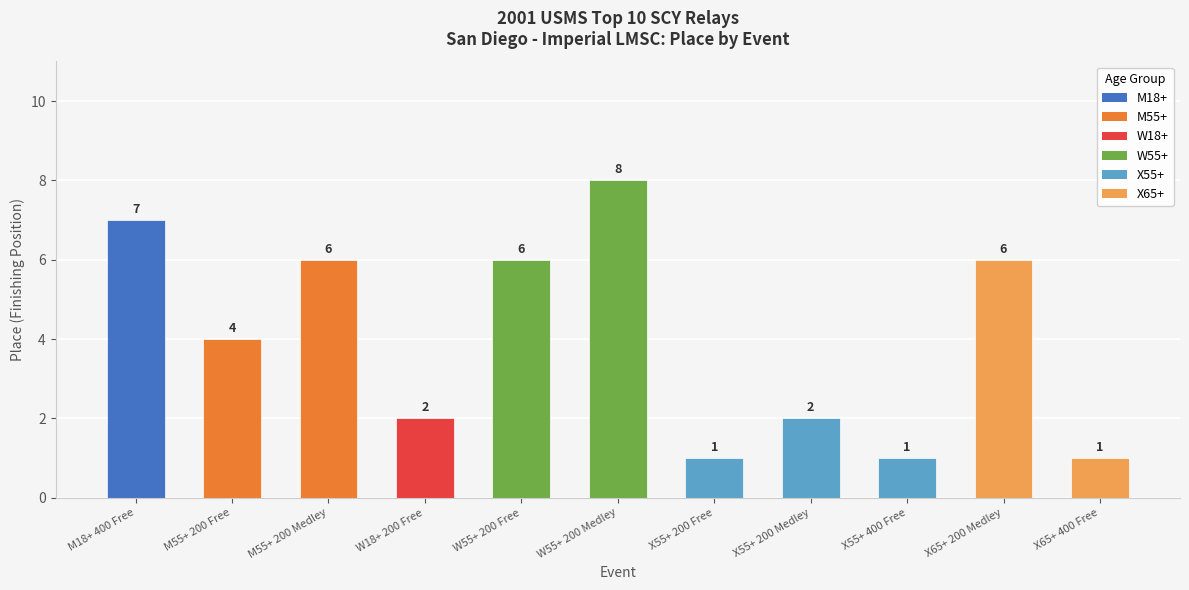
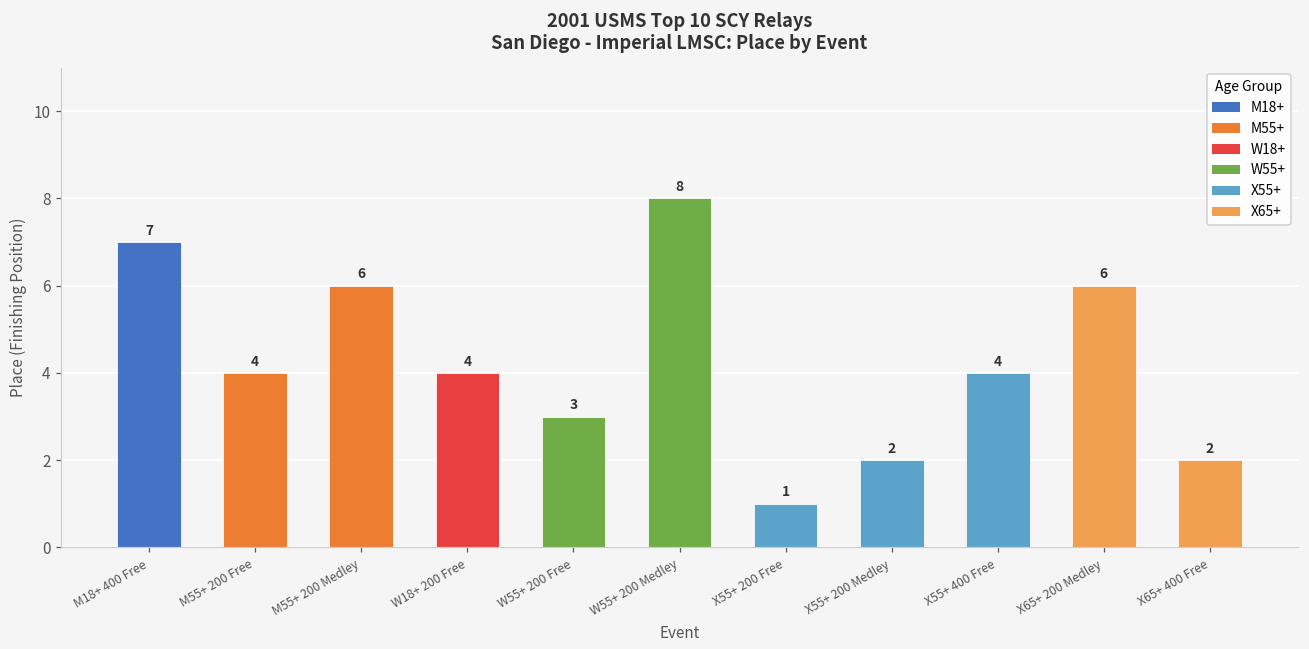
  {
    "M18+ 400 Free": 7,
    "M55+ 200 Free": 4,
    "M55+ 200 Medley": 6,
-   "W18+ 200 Free": 2,
-   "W55+ 200 Free": 6,
+   "W18+ 200 Free": 4,
+   "W55+ 200 Free": 3,
    "W55+ 200 Medley": 8,
    "X55+ 200 Free": 1,
    "X55+ 200 Medley": 2,
-   "X55+ 400 Free": 1,
+   "X55+ 400 Free": 4,
    "X65+ 200 Medley": 6,
-   "X65+ 400 Free": 1
+   "X65+ 400 Free": 2
  }
